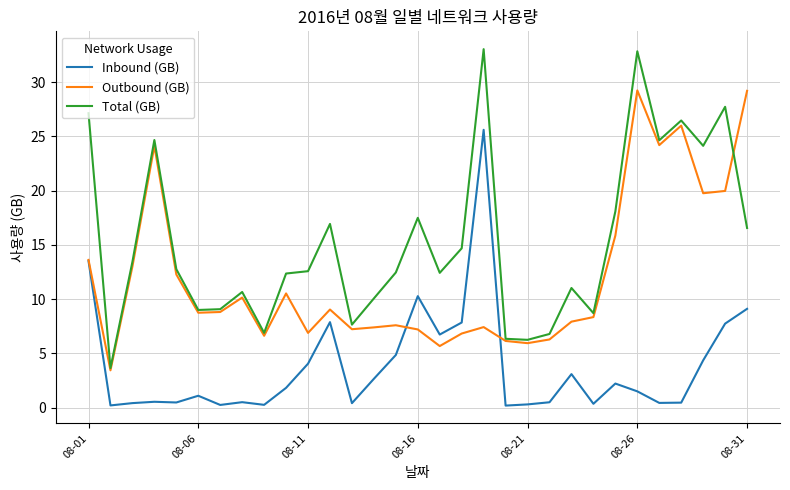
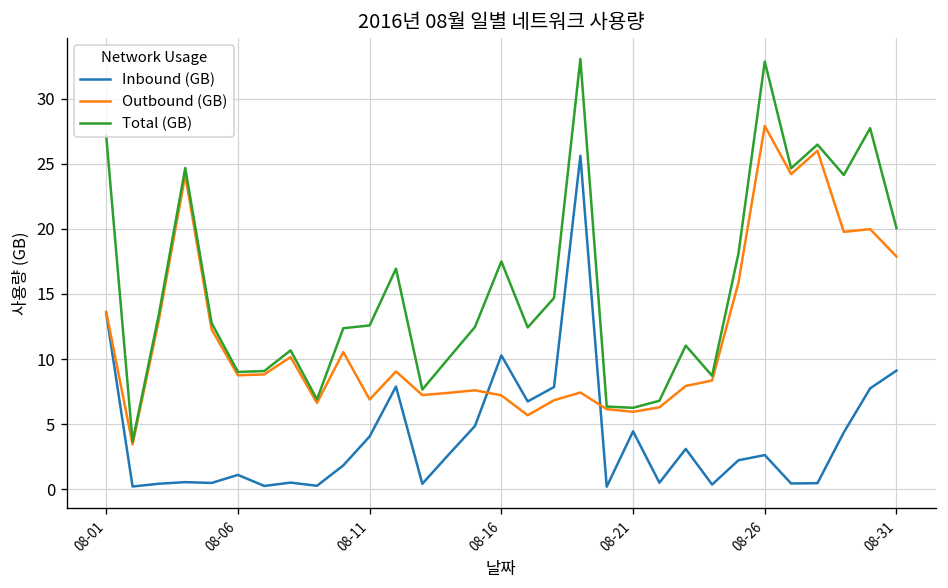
  {
    "Inbound (GB)": {
      "08-06": 1.1,
      "08-11": 4.1,
      "08-16": 10.3,
-     "08-21": 0.3,
-     "08-26": 1.5,
+     "08-21": 4.5,
+     "08-26": 2.6,
      "08-31": 9.1
    },
    "Outbound (GB)": {
      "08-06": 8.8,
      "08-11": 6.9,
      "08-16": 7.2,
      "08-21": 6.0,
-     "08-26": 29.2,
-     "08-31": 29.2
+     "08-26": 27.9,
+     "08-31": 17.9
    },
    "Total (GB)": {
      "08-06": 9.0,
      "08-11": 12.6,
      "08-16": 17.5,
      "08-21": 6.3,
      "08-26": 32.8,
-     "08-31": 16.6
+     "08-31": 20.0
    }
  }
